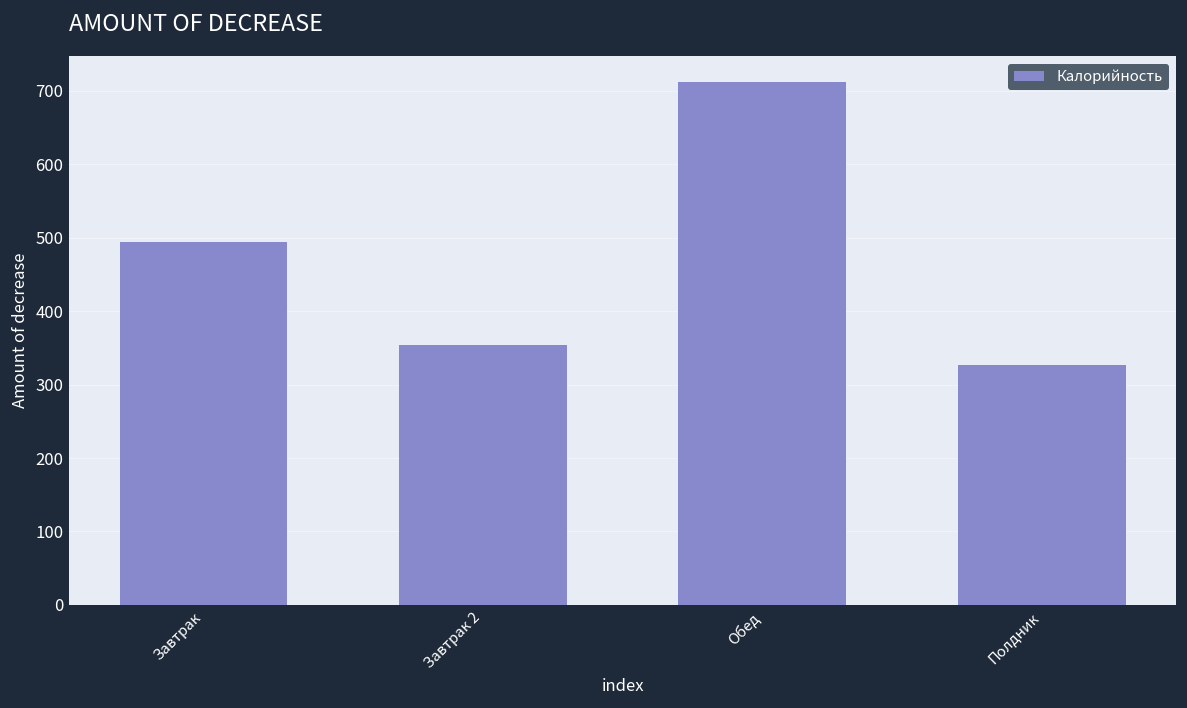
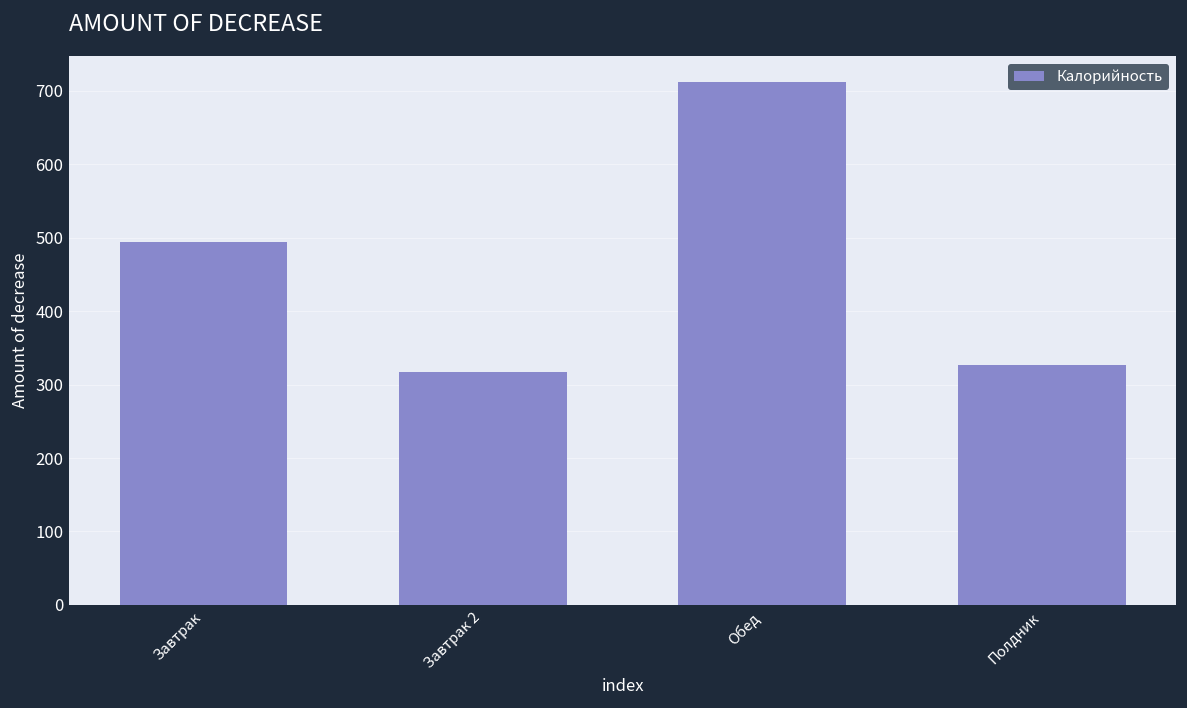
  {
    "Завтрак": 490,
-   "Завтрак 2": 350,
+   "Завтрак 2": 320,
    "Обед": 710,
    "Полдник": 330
  }
